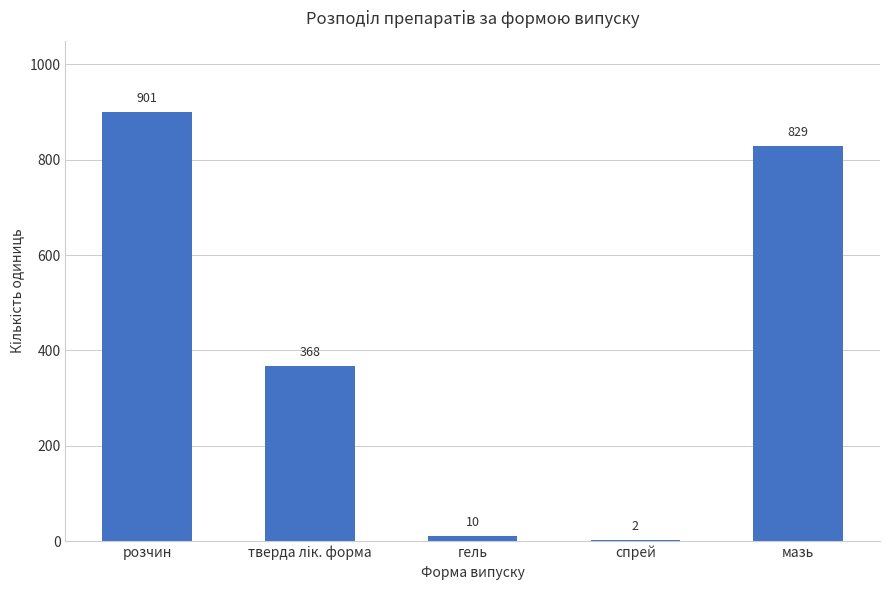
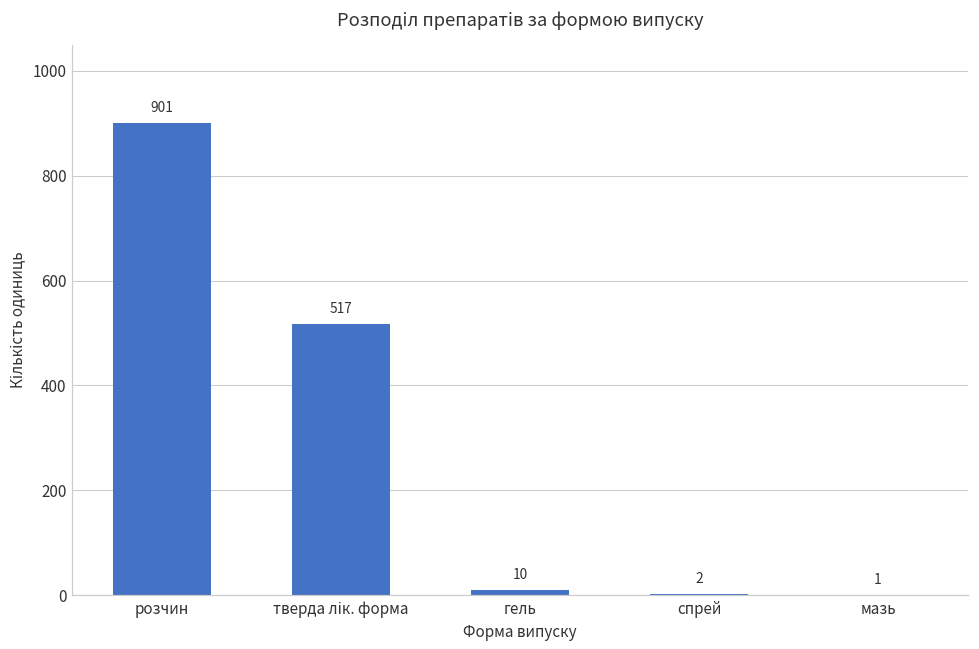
  {
    "розчин": 901,
-   "тверда лік. форма": 368,
+   "тверда лік. форма": 517,
    "гель": 10,
    "спрей": 2,
-   "мазь": 829
+   "мазь": 1
  }
